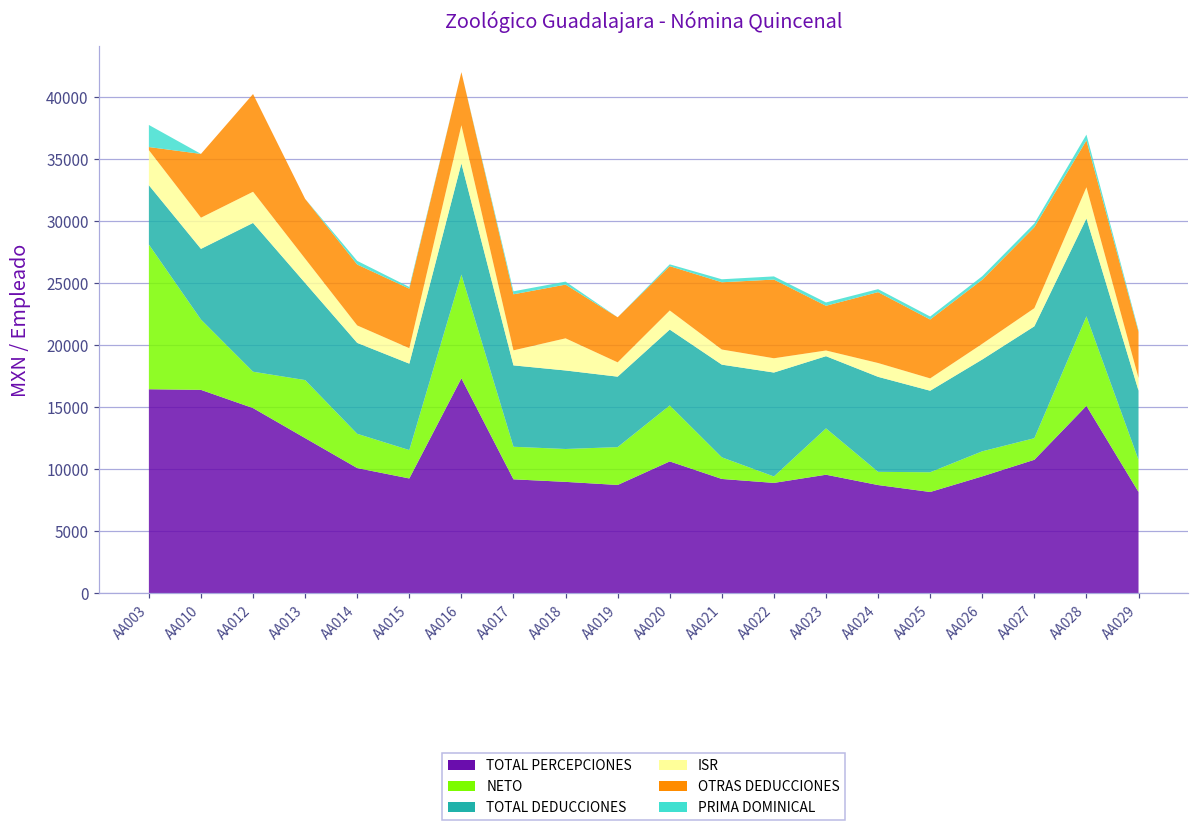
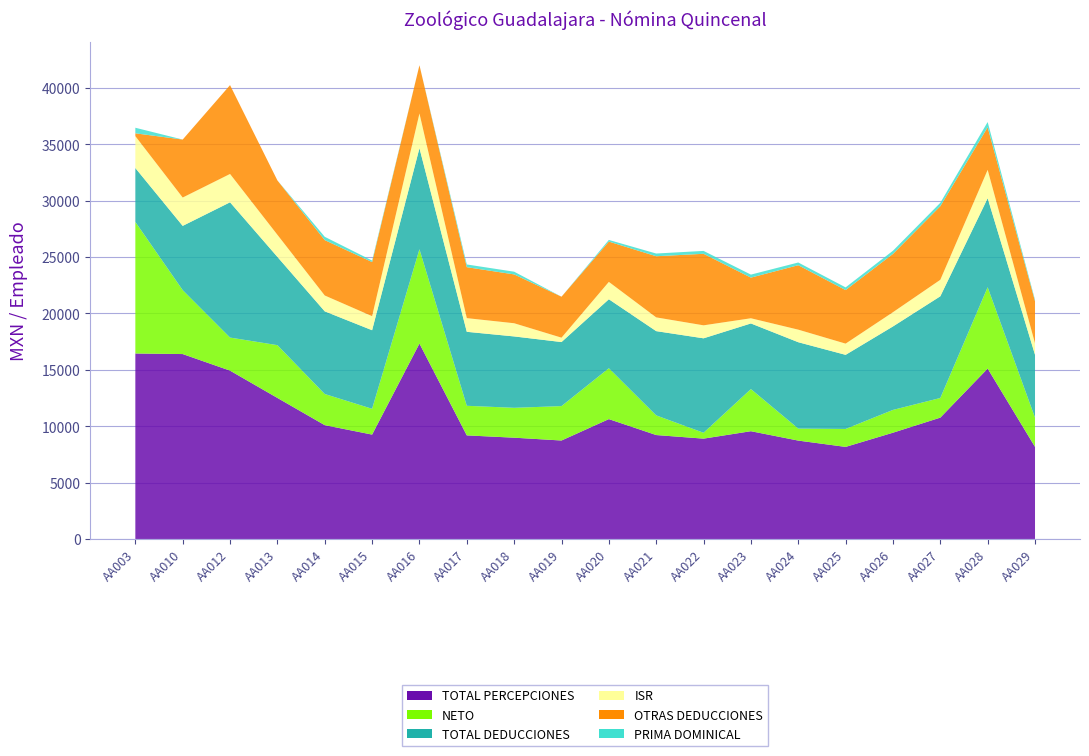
  {
    "TOTAL PERCEPCIONES": {
      "AA003": 16500,
      "AA010": 16400,
      "AA012": 14900,
      "AA013": 12500,
      "AA014": 10100,
      "AA015": 9300,
      "AA016": 17300,
      "AA017": 9200,
      "AA018": 9000,
      "AA019": 8700,
      "AA020": 10600,
      "AA021": 9200,
      "AA022": 8900,
      "AA023": 9600,
      "AA024": 8700,
      "AA025": 8200,
      "AA026": 9400,
      "AA027": 10800,
      "AA028": 15100,
      "AA029": 8200
    },
    "NETO": {
      "AA003": 11700,
      "AA010": 5700,
      "AA012": 2900,
      "AA013": 4700,
      "AA014": 2800,
      "AA015": 2300,
      "AA016": 8400,
      "AA017": 2600,
      "AA018": 2700,
      "AA019": 3100,
      "AA020": 4500,
      "AA021": 1700,
      "AA022": 500,
      "AA023": 3700,
      "AA024": 1100,
      "AA025": 1600,
      "AA026": 2000,
      "AA027": 1700,
      "AA028": 7200,
      "AA029": 2600
    },
    "TOTAL DEDUCCIONES": {
      "AA003": 4800,
      "AA010": 5700,
      "AA012": 12000,
      "AA013": 7800,
      "AA014": 7300,
      "AA015": 7000,
      "AA016": 9000,
      "AA017": 6600,
      "AA018": 6300,
      "AA019": 5700,
      "AA020": 6100,
      "AA021": 7500,
      "AA022": 8400,
      "AA023": 5800,
      "AA024": 7700,
      "AA025": 6600,
      "AA026": 7400,
      "AA027": 9000,
      "AA028": 7900,
      "AA029": 5600
    },
    "ISR": {
      "AA003": 2800,
      "AA010": 2500,
      "AA012": 2500,
      "AA013": 2000,
      "AA014": 1400,
      "AA015": 1200,
      "AA016": 3100,
      "AA017": 1200,
-     "AA018": 2600,
-     "AA019": 1200,
+     "AA018": 1200,
+     "AA019": 400,
      "AA020": 1500,
      "AA021": 1200,
      "AA022": 1200,
      "AA023": 500,
      "AA024": 1100,
      "AA025": 1000,
      "AA026": 1300,
      "AA027": 1500,
      "AA028": 2500,
      "AA029": 1000
    },
    "OTRAS DEDUCCIONES": {
      "AA003": 300,
      "AA014": 4900,
      "AA017": 4500,
      "AA018": 4300,
      "AA021": 5400,
      "AA022": 6300,
      "AA023": 3600,
      "AA024": 5700,
      "AA025": 4700,
      "AA026": 5200,
      "AA027": 6500,
      "AA028": 3800
    },
    "PRIMA DOMINICAL": {
-     "AA003": 1800,
+     "AA003": 500,
      "AA014": 300,
      "AA017": 200,
      "AA018": 200,
      "AA021": 200,
      "AA022": 300,
      "AA023": 300,
      "AA024": 200,
      "AA025": 200,
      "AA026": 300,
      "AA027": 300,
      "AA028": 500
    }
  }
